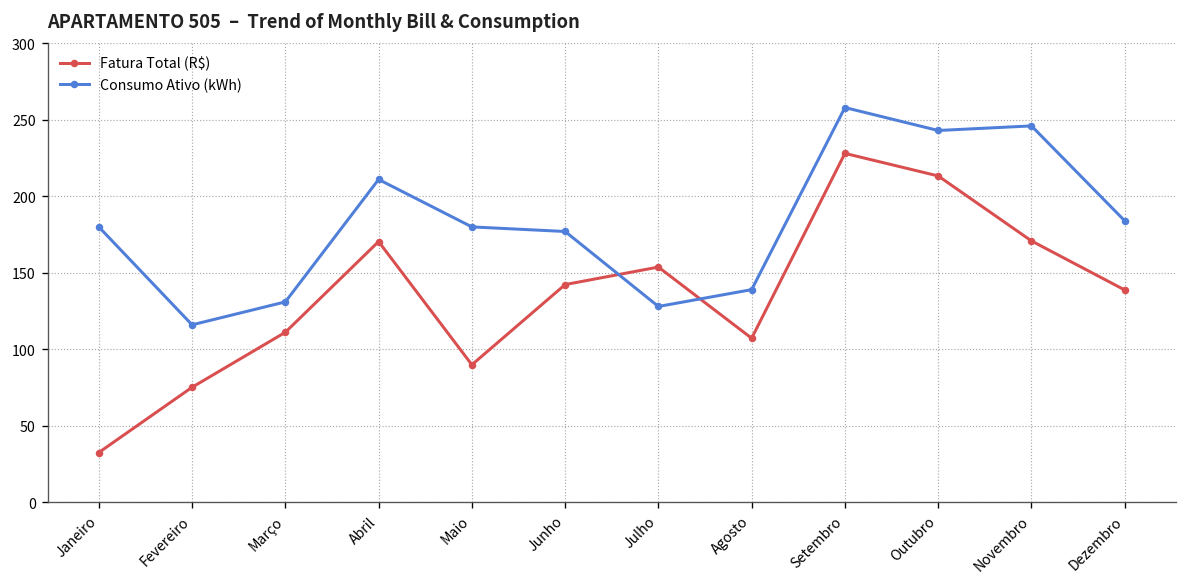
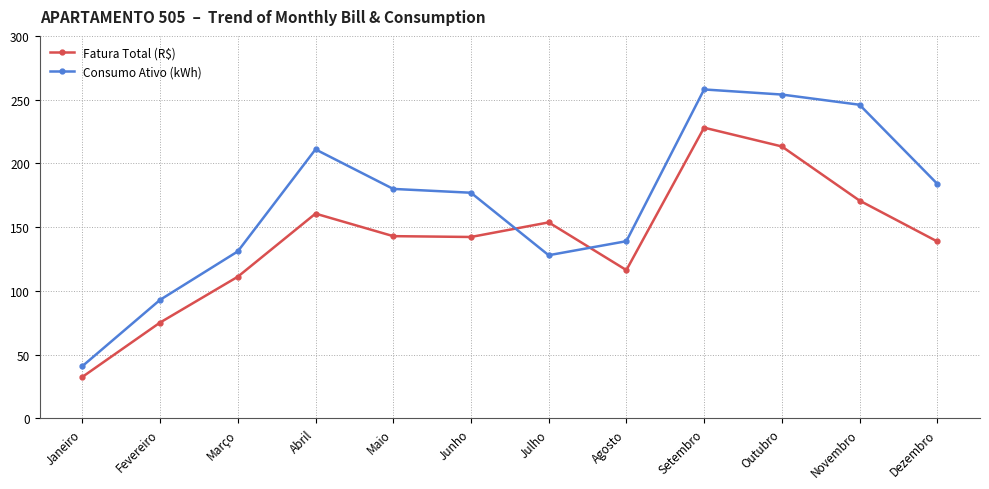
  {
    "Fatura Total (R$)": {
      "Janeiro": 33,
      "Fevereiro": 75,
      "Março": 111,
-     "Abril": 170,
-     "Maio": 90,
+     "Abril": 161,
+     "Maio": 143,
      "Junho": 142,
      "Julho": 154,
-     "Agosto": 107,
+     "Agosto": 116,
      "Setembro": 228,
      "Outubro": 213,
      "Novembro": 171,
      "Dezembro": 139
    },
    "Consumo Ativo (kWh)": {
-     "Janeiro": 180,
-     "Fevereiro": 116,
+     "Janeiro": 41,
+     "Fevereiro": 93,
      "Março": 131,
      "Abril": 211,
      "Maio": 180,
      "Junho": 177,
      "Julho": 128,
      "Agosto": 139,
      "Setembro": 258,
-     "Outubro": 243,
+     "Outubro": 254,
      "Novembro": 246,
      "Dezembro": 184
    }
  }
